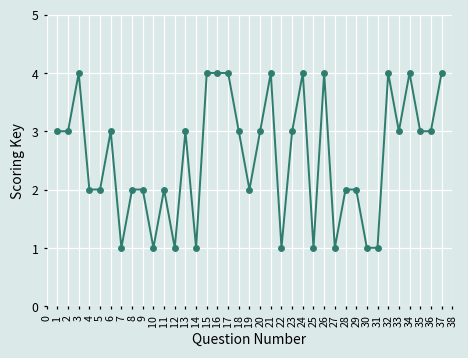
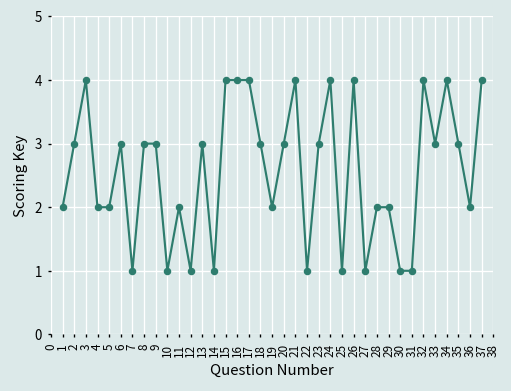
  {
-   "1": 3,
+   "1": 2,
    "2": 3,
    "3": 4,
    "4": 2,
    "5": 2,
    "6": 3,
    "7": 1,
-   "8": 2,
-   "9": 2,
+   "8": 3,
+   "9": 3,
    "10": 1,
    "11": 2,
    "12": 1,
    "13": 3,
    "14": 1,
    "15": 4,
    "16": 4,
    "17": 4,
    "18": 3,
    "19": 2,
    "20": 3,
    "21": 4,
    "22": 1,
    "23": 3,
    "24": 4,
    "25": 1,
    "26": 4,
    "27": 1,
    "28": 2,
    "29": 2,
    "30": 1,
    "31": 1,
    "32": 4,
    "33": 3,
    "34": 4,
    "35": 3,
-   "36": 3,
+   "36": 2,
    "37": 4
  }
